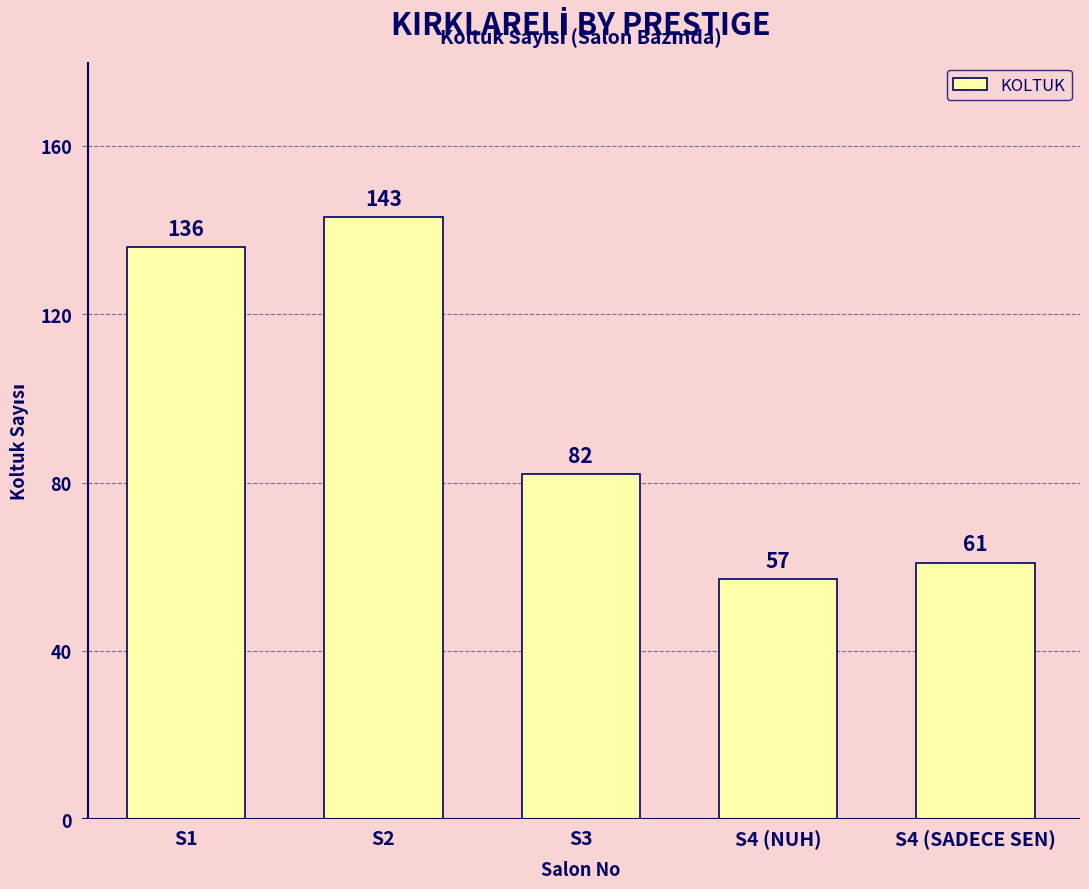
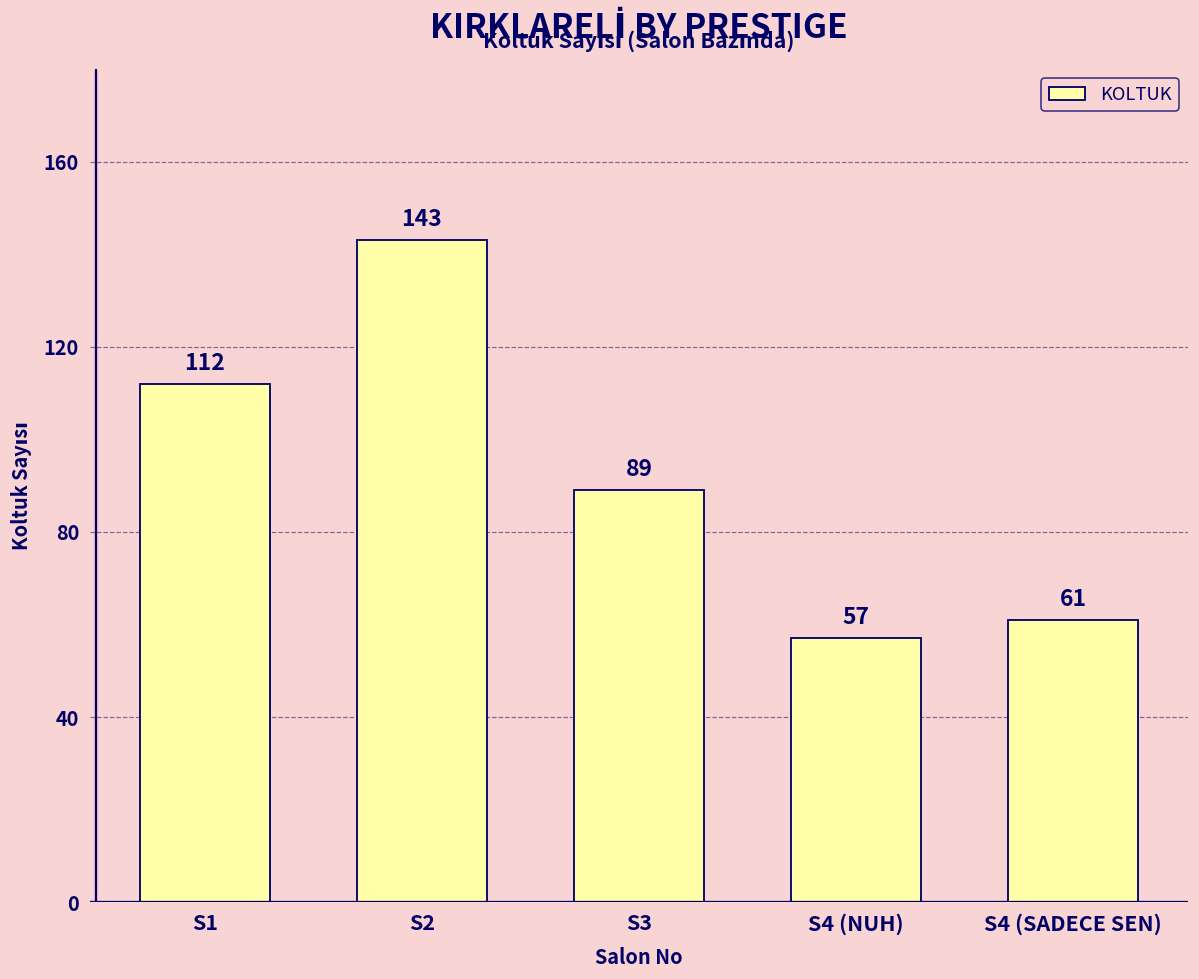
  {
-   "S1": 136,
+   "S1": 112,
    "S2": 143,
-   "S3": 82,
+   "S3": 89,
    "S4 (NUH)": 57,
    "S4 (SADECE SEN)": 61
  }
